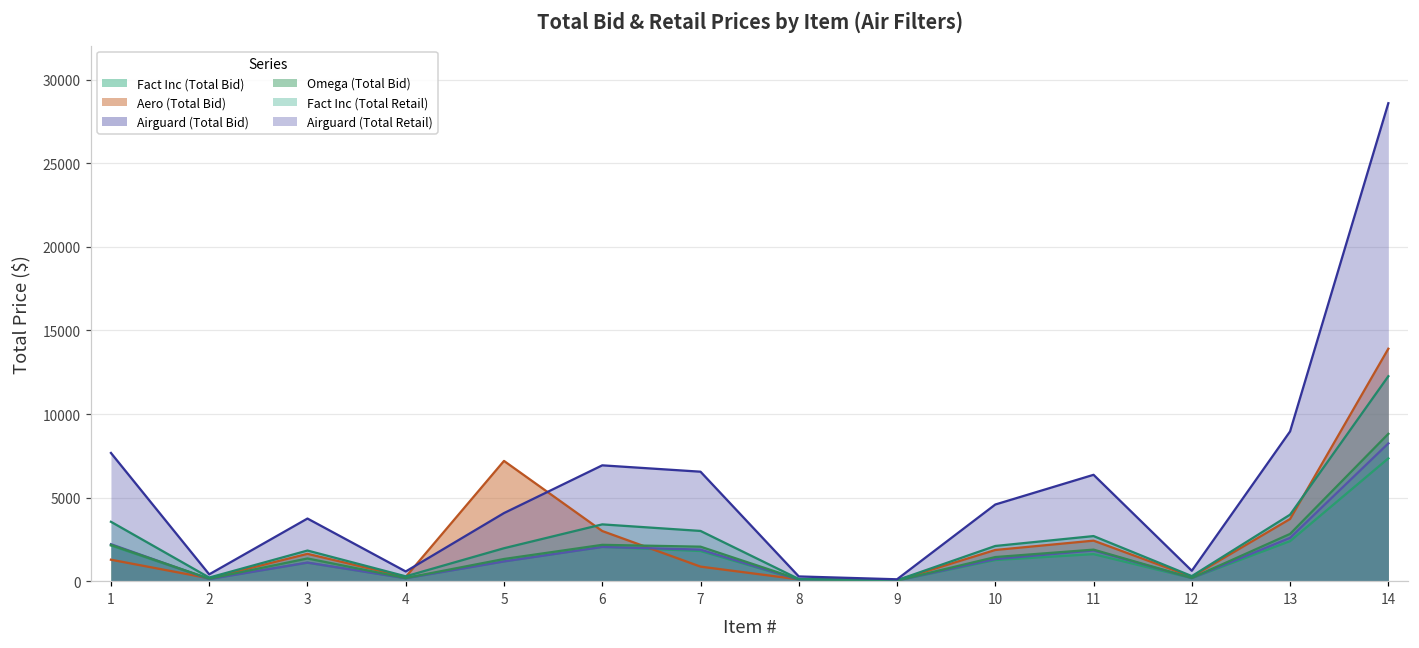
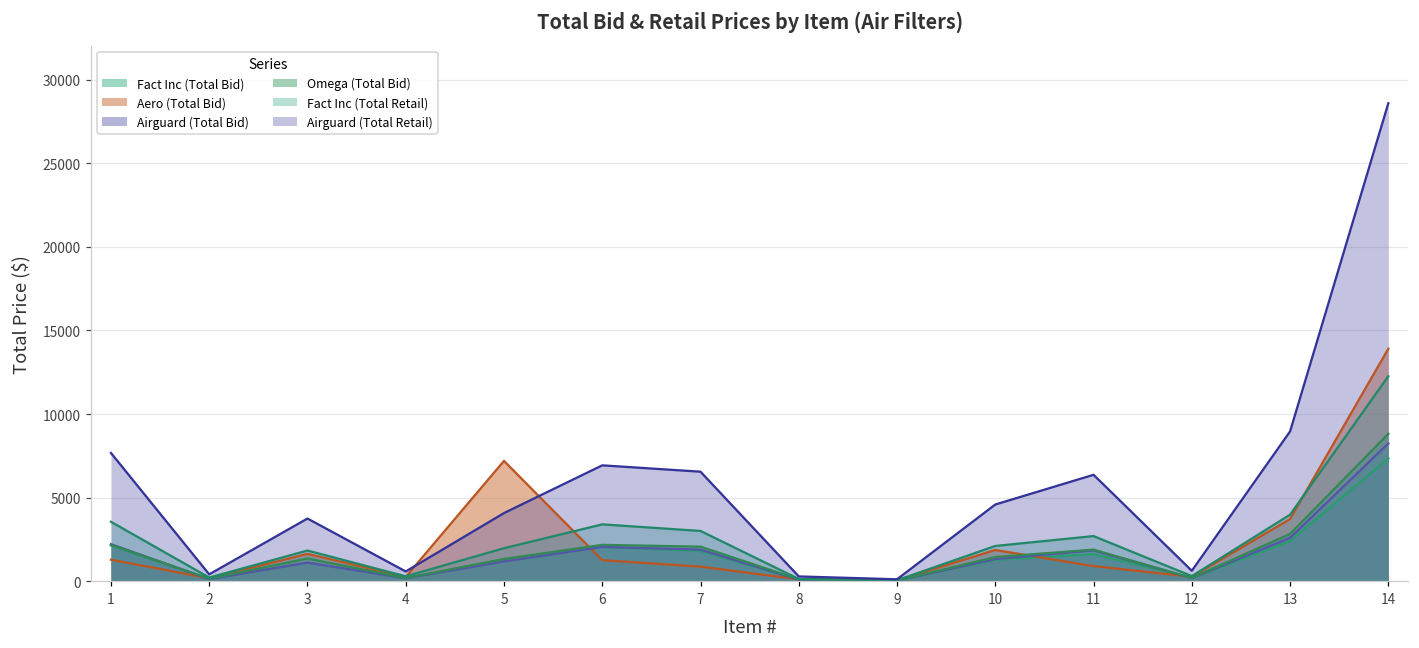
  {
    "Aero (Total Bid)": {
      "1": 1300,
      "3": 1600,
      "5": 7200,
-     "6": 3000,
+     "6": 1300,
      "7": 900,
      "10": 1900,
-     "11": 2400,
+     "11": 900,
      "13": 3700,
      "14": 13900
    }
  }
